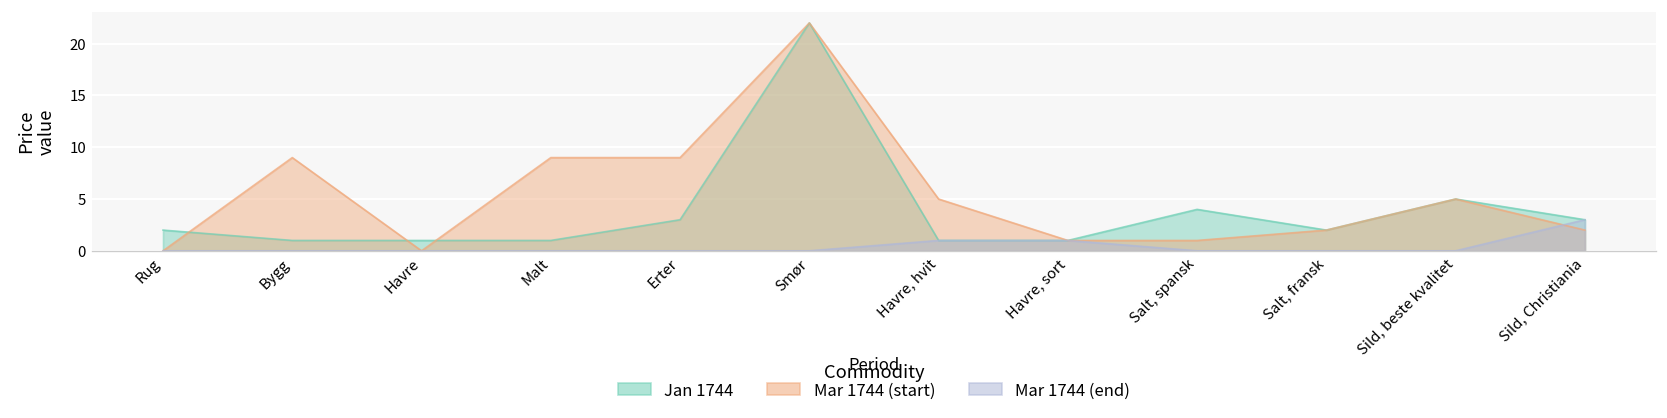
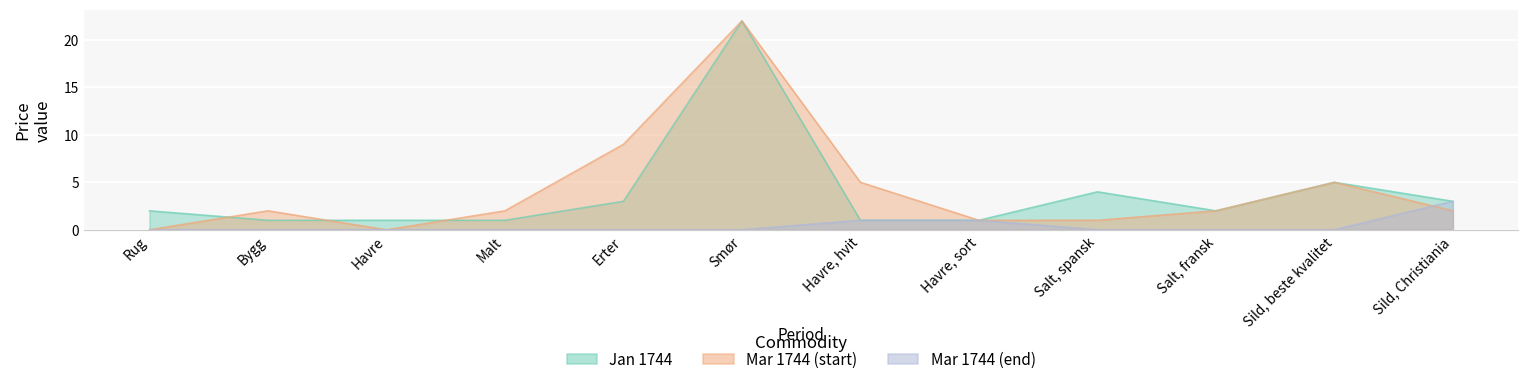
  {
    "Mar 1744 (start)": {
-     "Bygg": 9,
-     "Malt": 9,
+     "Bygg": 2,
+     "Malt": 2,
      "Erter": 9,
      "Havre, hvit": 5,
      "Salt, spansk": 1,
      "Sild, Christiania": 2
    }
  }
